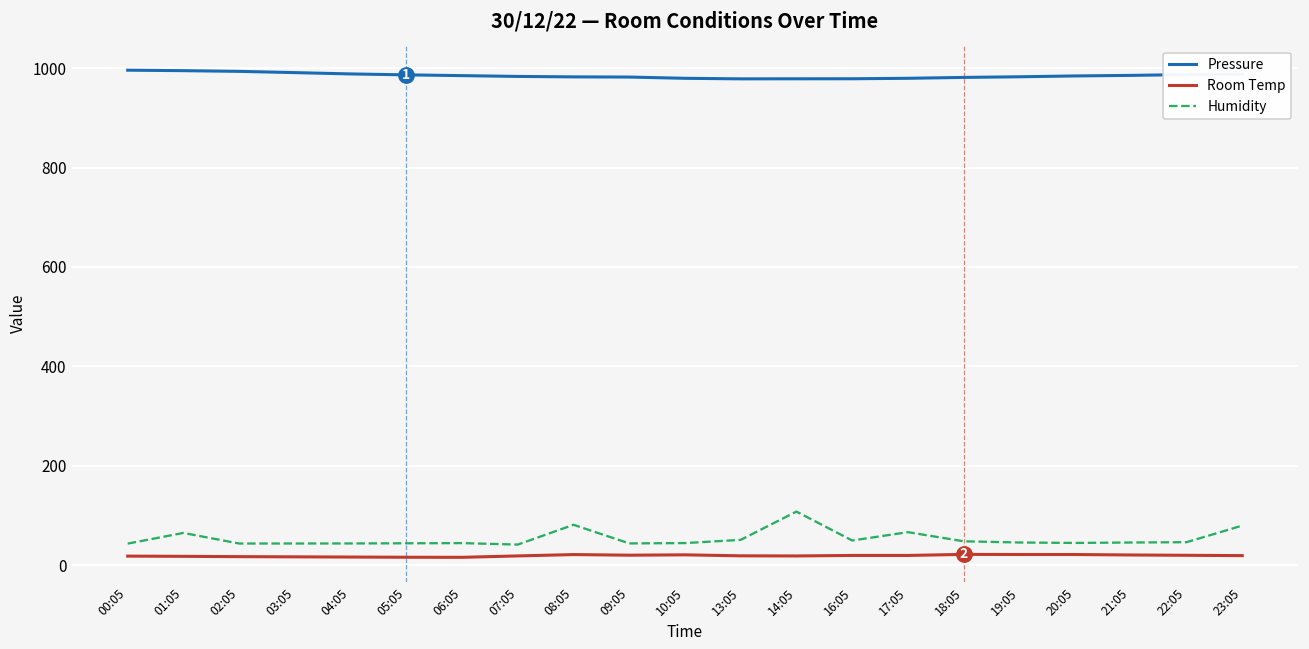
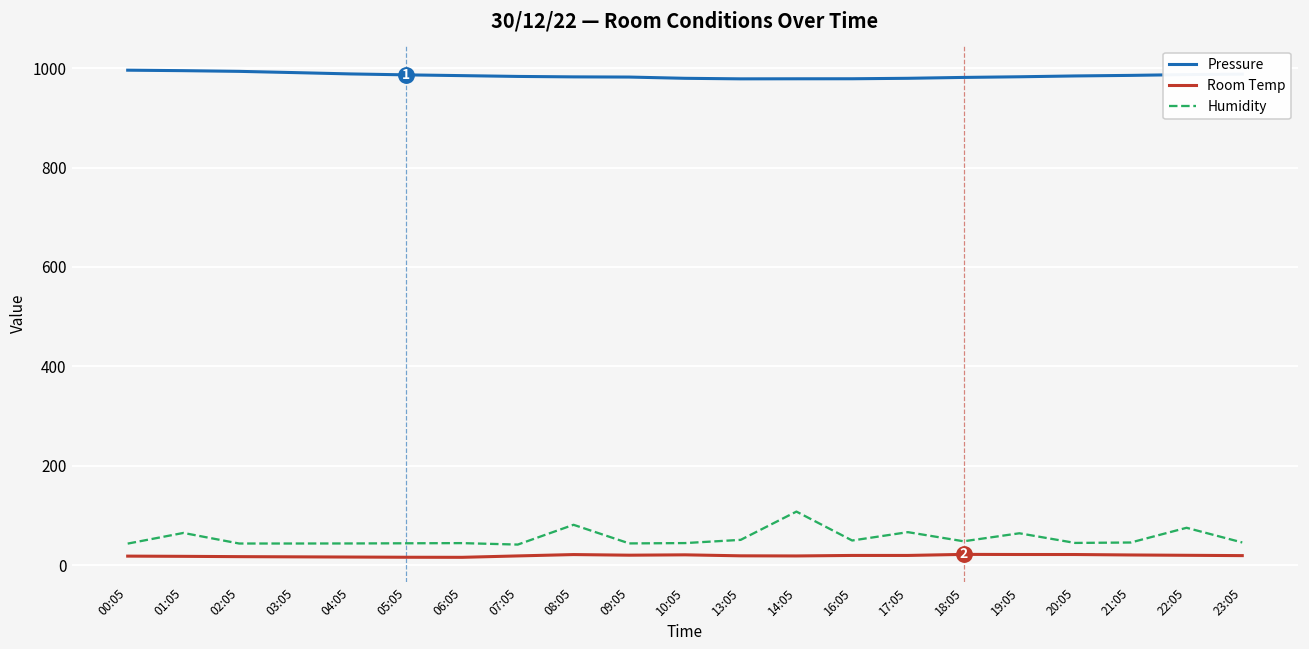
  {
    "Humidity": {
      "00:05": 40,
      "01:05": 60,
      "02:05": 40,
      "03:05": 40,
      "04:05": 40,
      "05:05": 40,
      "06:05": 40,
      "07:05": 40,
      "08:05": 80,
      "09:05": 40,
      "10:05": 40,
      "13:05": 50,
      "14:05": 110,
      "16:05": 50,
      "17:05": 70,
      "18:05": 50,
-     "19:05": 50,
+     "19:05": 60,
      "20:05": 40,
      "21:05": 50,
-     "22:05": 50,
-     "23:05": 80
+     "22:05": 70,
+     "23:05": 50
    }
  }
